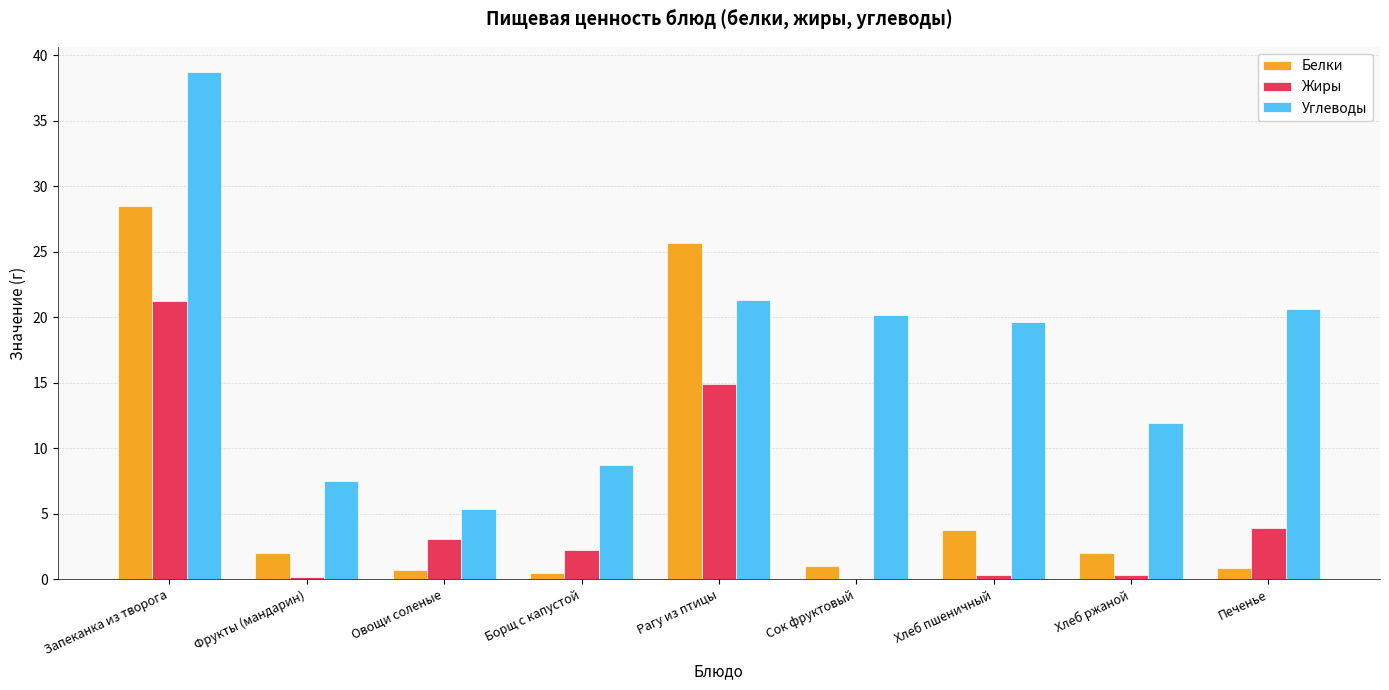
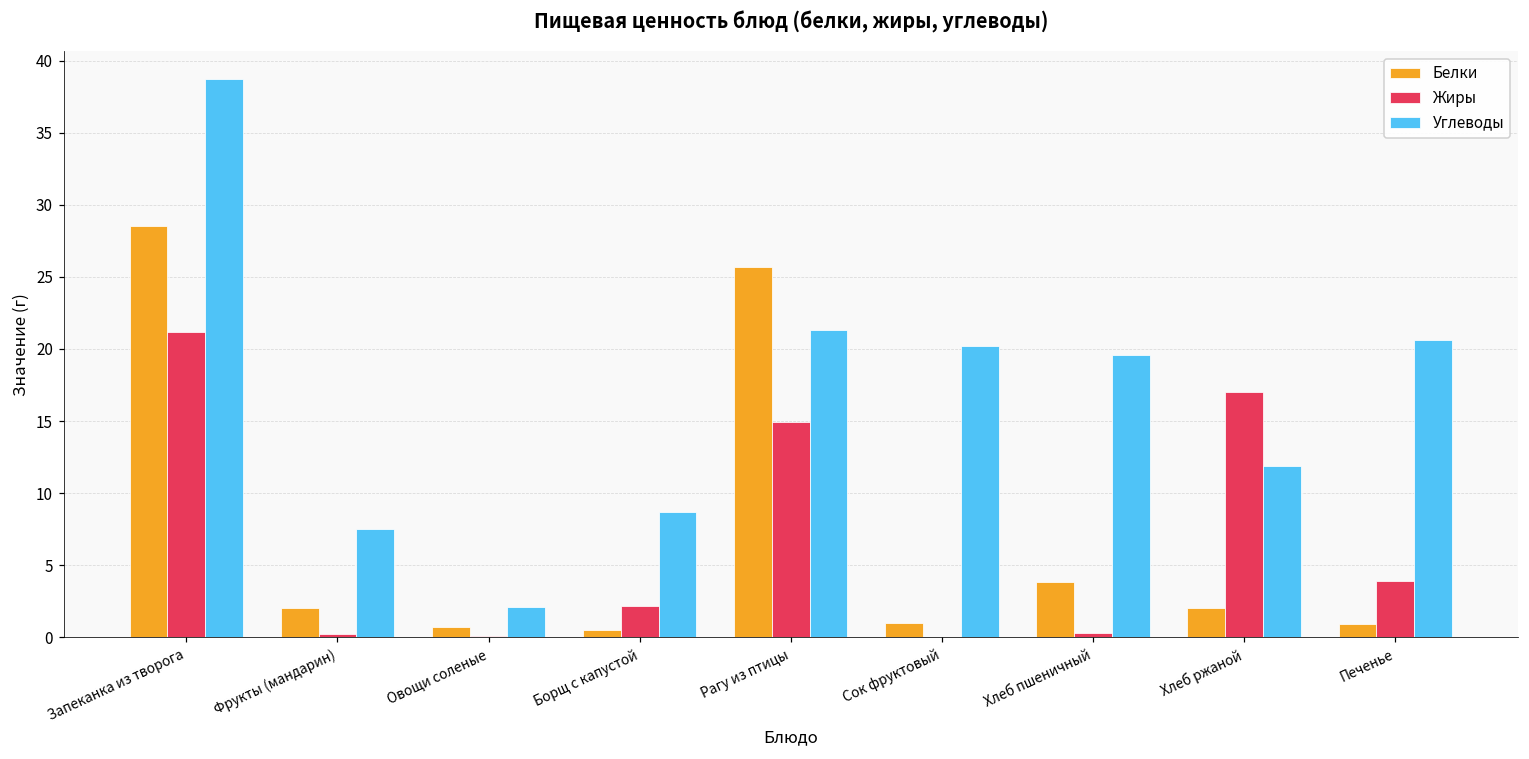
  {
    "Белки": {
      "Запеканка из творога": 28.5,
      "Фрукты (мандарин)": 2.0,
      "Овощи соленые": 0.7,
      "Борщ с капустой": 0.5,
      "Рагу из птицы": 25.7,
      "Сок фруктовый": 1.0,
      "Хлеб пшеничный": 3.8,
      "Хлеб ржаной": 2.0,
      "Печенье": 0.9
    },
    "Жиры": {
      "Запеканка из творога": 21.2,
      "Фрукты (мандарин)": 0.2,
-     "Овощи соленые": 3.1,
+     "Овощи соленые": 0.1,
      "Борщ с капустой": 2.2,
      "Рагу из птицы": 14.9,
      "Сок фруктовый": 0.0,
      "Хлеб пшеничный": 0.3,
-     "Хлеб ржаной": 0.3,
+     "Хлеб ржаной": 17.0,
      "Печенье": 3.9
    },
    "Углеводы": {
      "Запеканка из творога": 38.7,
      "Фрукты (мандарин)": 7.5,
-     "Овощи соленые": 5.4,
+     "Овощи соленые": 2.1,
      "Борщ с капустой": 8.7,
      "Рагу из птицы": 21.3,
      "Сок фруктовый": 20.2,
      "Хлеб пшеничный": 19.6,
      "Хлеб ржаной": 11.9,
      "Печенье": 20.6
    }
  }
